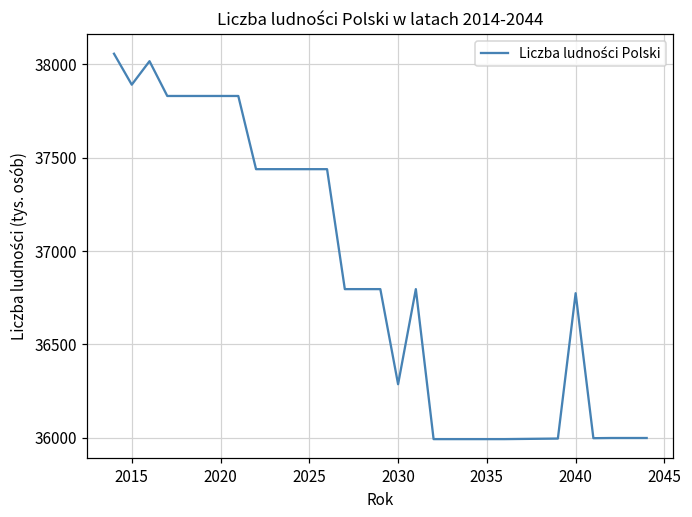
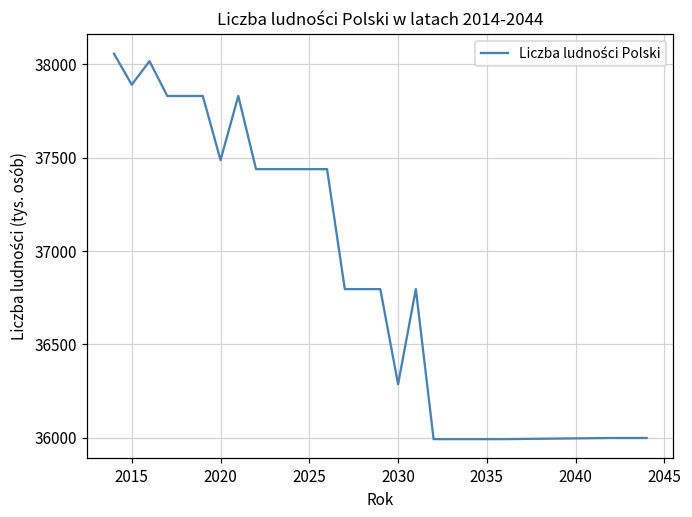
  {
    "2015": 37890,
-   "2020": 37830,
+   "2020": 37490,
    "2025": 37440,
    "2030": 36290,
    "2035": 35990,
-   "2040": 36770
+   "2040": 36000
  }
